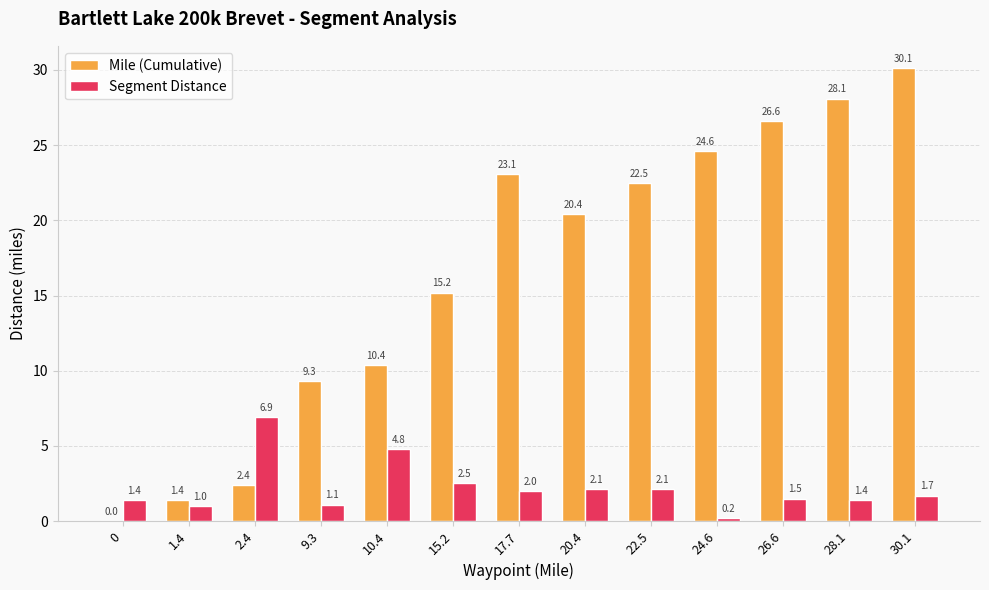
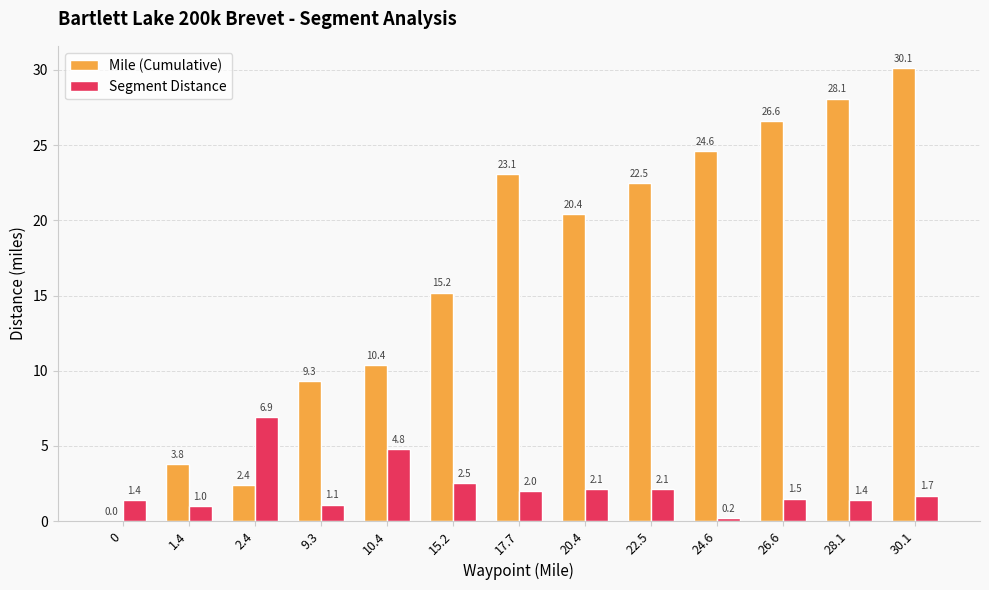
  {
    "Mile (Cumulative)": {
      "0": 0.0,
-     "1.4": 1.4,
+     "1.4": 3.8,
      "2.4": 2.4,
      "9.3": 9.3,
      "10.4": 10.4,
      "15.2": 15.2,
      "17.7": 23.1,
      "20.4": 20.4,
      "22.5": 22.5,
      "24.6": 24.6,
      "26.6": 26.6,
      "28.1": 28.1,
      "30.1": 30.1
    },
    "Segment Distance": {
      "0": 1.4,
      "1.4": 1.0,
      "2.4": 6.9,
      "9.3": 1.1,
      "10.4": 4.8,
      "15.2": 2.5,
      "17.7": 2.0,
      "20.4": 2.1,
      "22.5": 2.1,
      "24.6": 0.2,
      "26.6": 1.5,
      "28.1": 1.4,
      "30.1": 1.7
    }
  }
